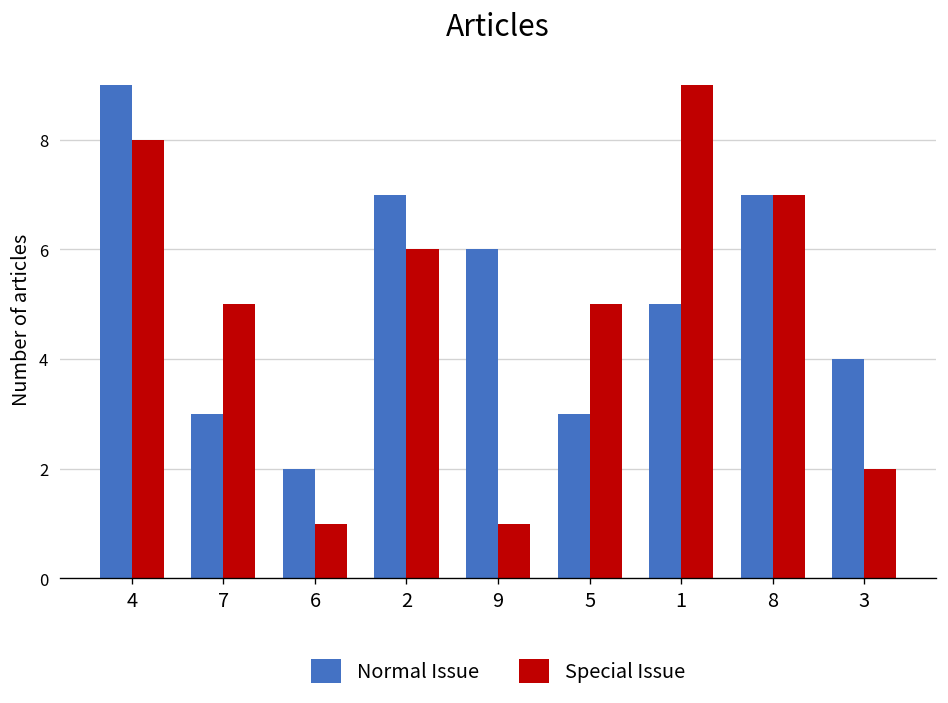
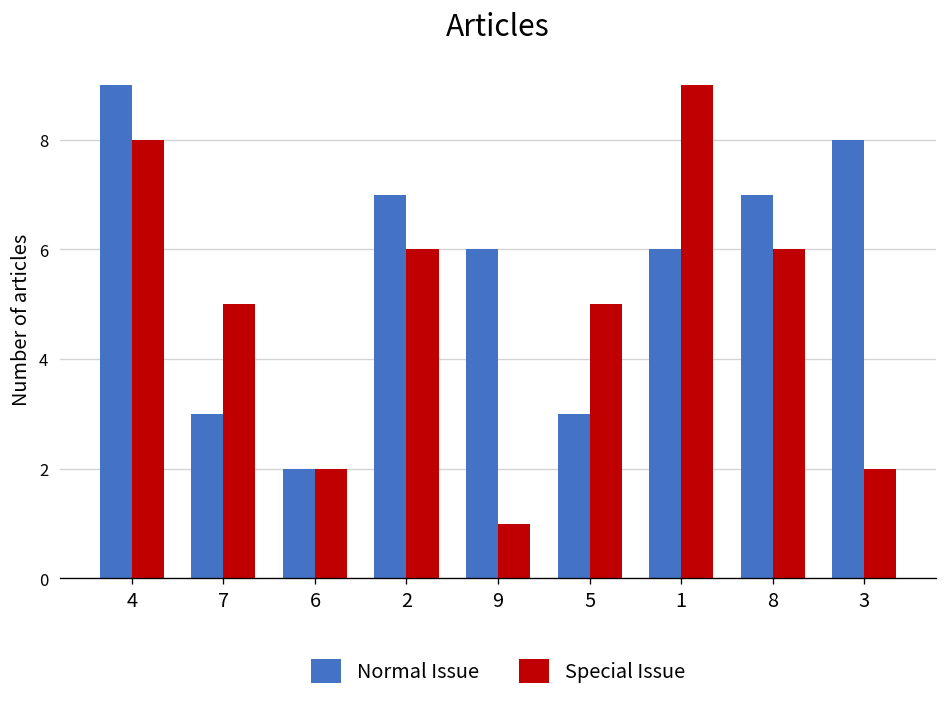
  {
    "Normal Issue": {
      "4": 9,
      "7": 3,
      "6": 2,
      "2": 7,
      "9": 6,
      "5": 3,
-     "1": 5,
+     "1": 6,
      "8": 7,
-     "3": 4
+     "3": 8
    },
    "Special Issue": {
      "4": 8,
      "7": 5,
-     "6": 1,
+     "6": 2,
      "2": 6,
      "9": 1,
      "5": 5,
      "1": 9,
-     "8": 7,
+     "8": 6,
      "3": 2
    }
  }
